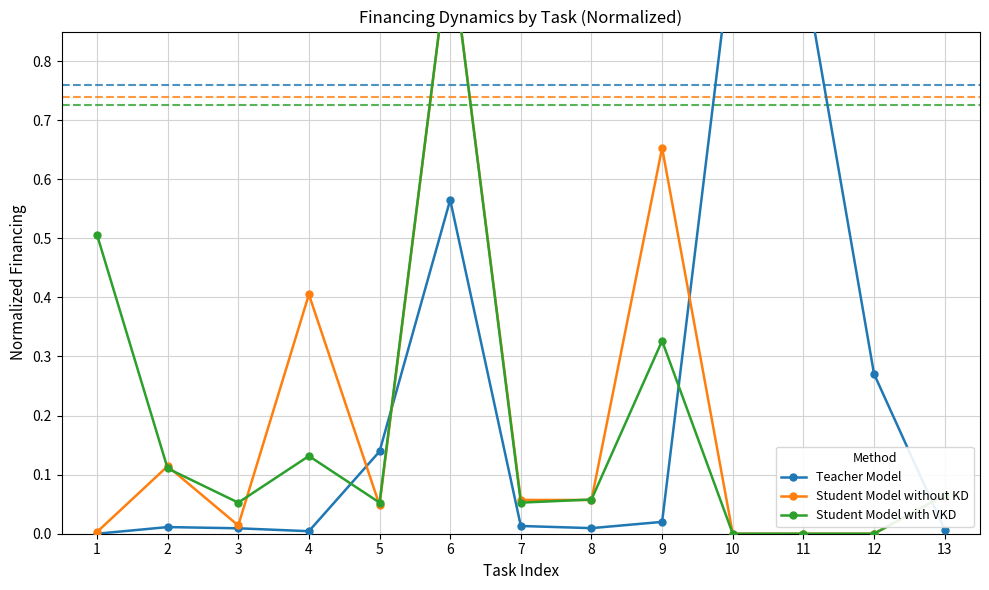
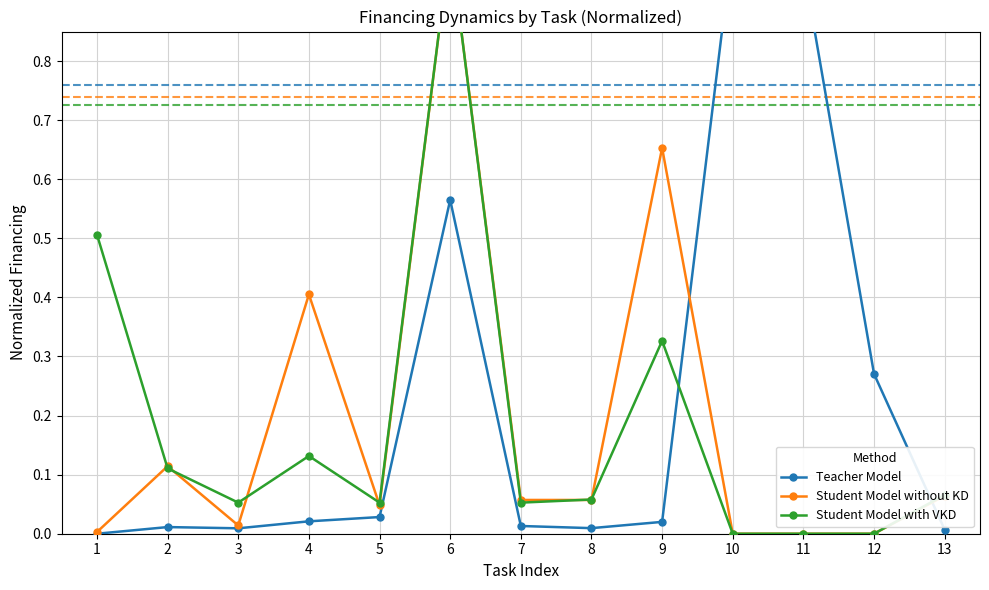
  {
    "Teacher Model": {
      "2": 0.01,
      "3": 0.01,
-     "4": 0.00,
-     "5": 0.14,
+     "4": 0.02,
+     "5": 0.03,
      "6": 0.57,
      "7": 0.01,
      "8": 0.01,
      "9": 0.02,
      "12": 0.27,
      "13": 0.01
    },
    "Student Model without KD": {
      "3": 0.01,
      "4": 0.41,
      "7": 0.06,
      "9": 0.65
    },
    "Student Model with VKD": {
      "1": 0.51,
      "3": 0.05,
      "4": 0.13,
      "7": 0.05,
      "9": 0.33
    }
  }
